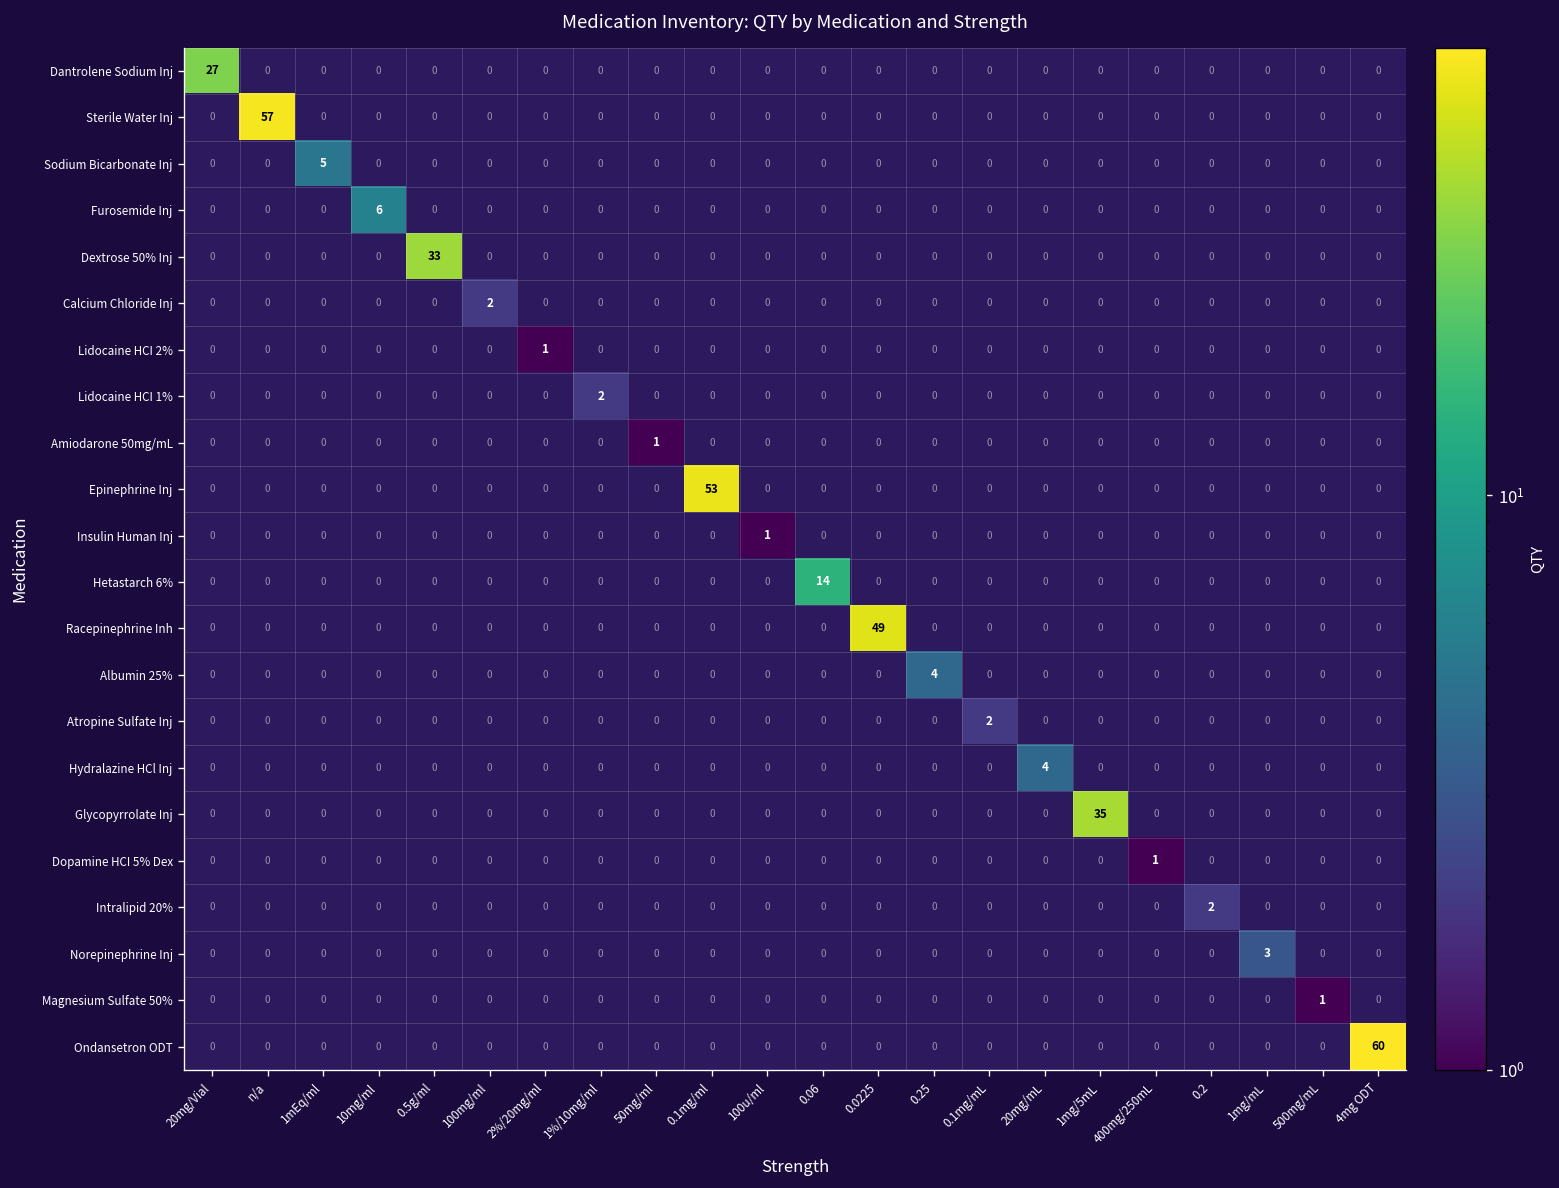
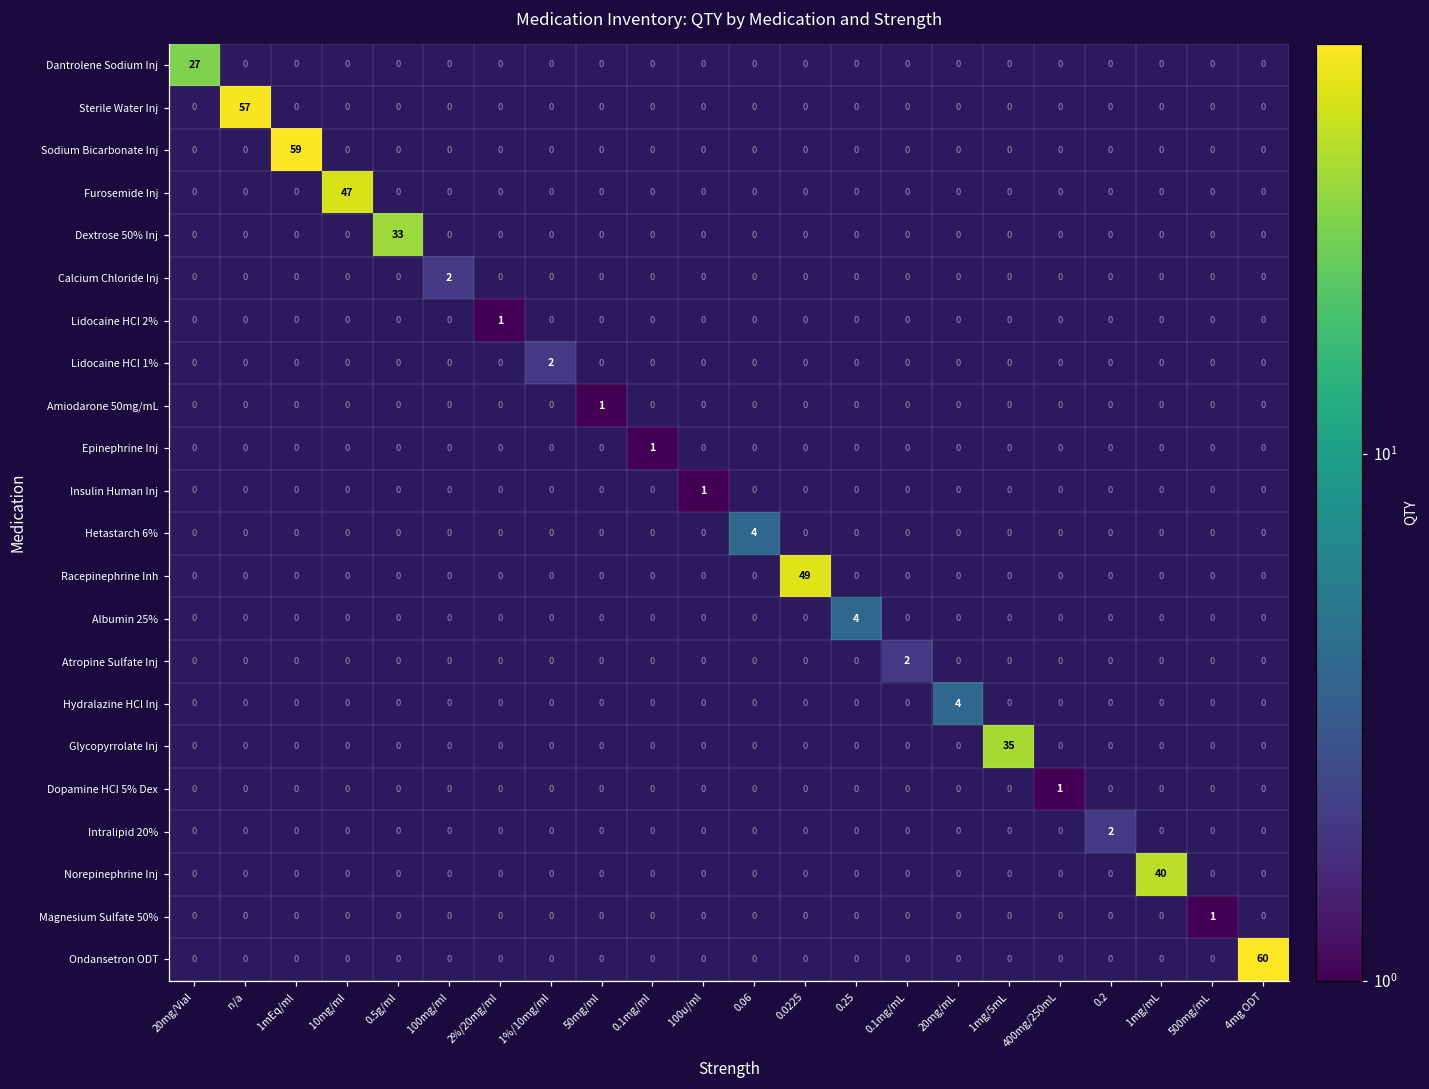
  {
    "Sodium Bicarbonate Inj": {
      "20mg/Vial": 0,
      "n/a": 0,
-     "1mEq/ml": 5,
+     "1mEq/ml": 59,
      "10mg/ml": 0,
      "0.5g/ml": 0,
      "100mg/ml": 0,
      "2%/20mg/ml": 0,
      "1%/10mg/ml": 0,
      "50mg/ml": 0,
      "0.1mg/ml": 0,
      "100u/ml": 0,
      "0.06": 0,
      "0.0225": 0,
      "0.25": 0,
      "0.1mg/mL": 0,
      "20mg/mL": 0,
      "1mg/5mL": 0,
      "400mg/250mL": 0,
      "0.2": 0,
      "1mg/mL": 0,
      "500mg/mL": 0,
      "4mg ODT": 0
    },
    "Furosemide Inj": {
      "20mg/Vial": 0,
      "n/a": 0,
      "1mEq/ml": 0,
-     "10mg/ml": 6,
+     "10mg/ml": 47,
      "0.5g/ml": 0,
      "100mg/ml": 0,
      "2%/20mg/ml": 0,
      "1%/10mg/ml": 0,
      "50mg/ml": 0,
      "0.1mg/ml": 0,
      "100u/ml": 0,
      "0.06": 0,
      "0.0225": 0,
      "0.25": 0,
      "0.1mg/mL": 0,
      "20mg/mL": 0,
      "1mg/5mL": 0,
      "400mg/250mL": 0,
      "0.2": 0,
      "1mg/mL": 0,
      "500mg/mL": 0,
      "4mg ODT": 0
    },
    "Epinephrine Inj": {
      "20mg/Vial": 0,
      "n/a": 0,
      "1mEq/ml": 0,
      "10mg/ml": 0,
      "0.5g/ml": 0,
      "100mg/ml": 0,
      "2%/20mg/ml": 0,
      "1%/10mg/ml": 0,
      "50mg/ml": 0,
-     "0.1mg/ml": 53,
+     "0.1mg/ml": 1,
      "100u/ml": 0,
      "0.06": 0,
      "0.0225": 0,
      "0.25": 0,
      "0.1mg/mL": 0,
      "20mg/mL": 0,
      "1mg/5mL": 0,
      "400mg/250mL": 0,
      "0.2": 0,
      "1mg/mL": 0,
      "500mg/mL": 0,
      "4mg ODT": 0
    },
    "Hetastarch 6%": {
      "20mg/Vial": 0,
      "n/a": 0,
      "1mEq/ml": 0,
      "10mg/ml": 0,
      "0.5g/ml": 0,
      "100mg/ml": 0,
      "2%/20mg/ml": 0,
      "1%/10mg/ml": 0,
      "50mg/ml": 0,
      "0.1mg/ml": 0,
      "100u/ml": 0,
-     "0.06": 14,
+     "0.06": 4,
      "0.0225": 0,
      "0.25": 0,
      "0.1mg/mL": 0,
      "20mg/mL": 0,
      "1mg/5mL": 0,
      "400mg/250mL": 0,
      "0.2": 0,
      "1mg/mL": 0,
      "500mg/mL": 0,
      "4mg ODT": 0
    },
    "Norepinephrine Inj": {
      "20mg/Vial": 0,
      "n/a": 0,
      "1mEq/ml": 0,
      "10mg/ml": 0,
      "0.5g/ml": 0,
      "100mg/ml": 0,
      "2%/20mg/ml": 0,
      "1%/10mg/ml": 0,
      "50mg/ml": 0,
      "0.1mg/ml": 0,
      "100u/ml": 0,
      "0.06": 0,
      "0.0225": 0,
      "0.25": 0,
      "0.1mg/mL": 0,
      "20mg/mL": 0,
      "1mg/5mL": 0,
      "400mg/250mL": 0,
      "0.2": 0,
-     "1mg/mL": 3,
+     "1mg/mL": 40,
      "500mg/mL": 0,
      "4mg ODT": 0
    }
  }
